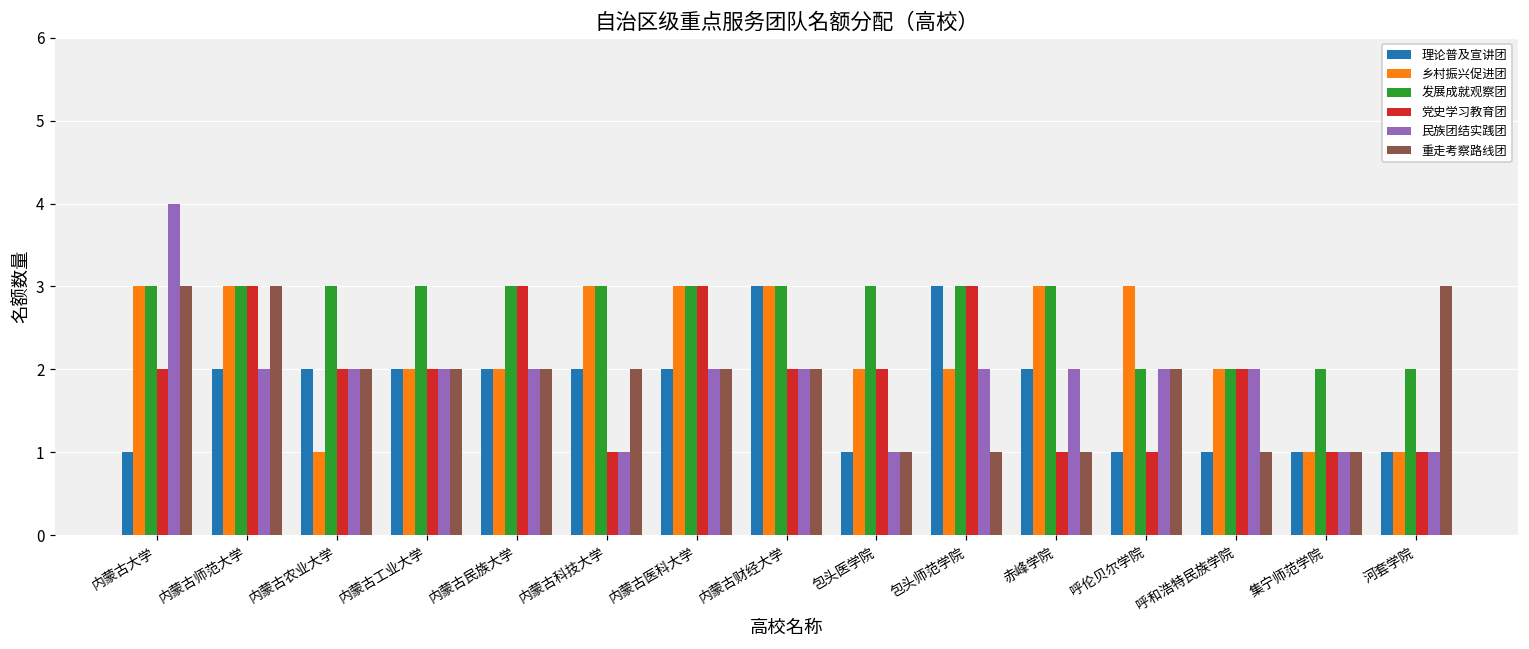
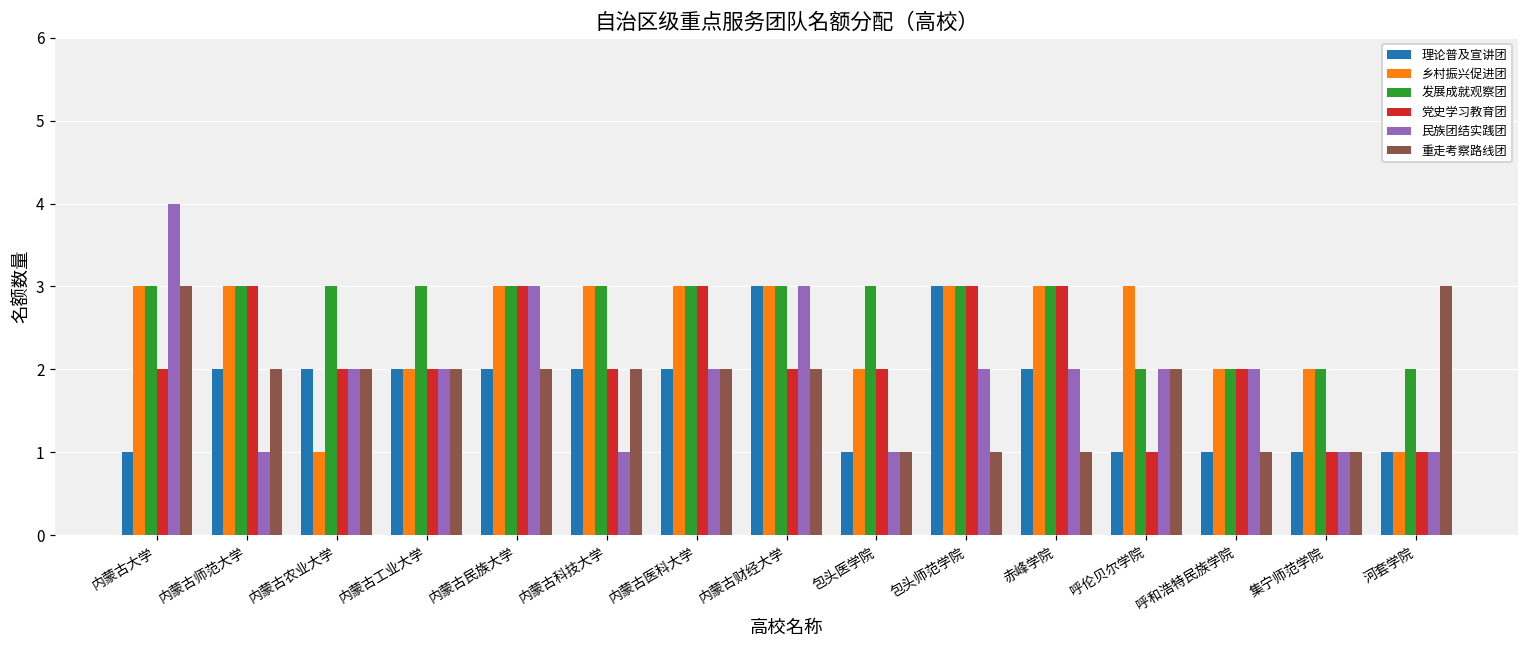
  {
    "理论普及宣讲团": {
      "内蒙古大学": 1,
      "内蒙古师范大学": 2,
      "内蒙古农业大学": 2,
      "内蒙古工业大学": 2,
      "内蒙古民族大学": 2,
      "内蒙古科技大学": 2,
      "内蒙古医科大学": 2,
      "内蒙古财经大学": 3,
      "包头医学院": 1,
      "包头师范学院": 3,
      "赤峰学院": 2,
      "呼伦贝尔学院": 1,
      "呼和浩特民族学院": 1,
      "集宁师范学院": 1,
      "河套学院": 1
    },
    "乡村振兴促进团": {
      "内蒙古大学": 3,
      "内蒙古师范大学": 3,
      "内蒙古农业大学": 1,
      "内蒙古工业大学": 2,
-     "内蒙古民族大学": 2,
+     "内蒙古民族大学": 3,
      "内蒙古科技大学": 3,
      "内蒙古医科大学": 3,
      "内蒙古财经大学": 3,
      "包头医学院": 2,
-     "包头师范学院": 2,
+     "包头师范学院": 3,
      "赤峰学院": 3,
      "呼伦贝尔学院": 3,
      "呼和浩特民族学院": 2,
-     "集宁师范学院": 1,
+     "集宁师范学院": 2,
      "河套学院": 1
    },
    "发展成就观察团": {
      "内蒙古大学": 3,
      "内蒙古师范大学": 3,
      "内蒙古农业大学": 3,
      "内蒙古工业大学": 3,
      "内蒙古民族大学": 3,
      "内蒙古科技大学": 3,
      "内蒙古医科大学": 3,
      "内蒙古财经大学": 3,
      "包头医学院": 3,
      "包头师范学院": 3,
      "赤峰学院": 3,
      "呼伦贝尔学院": 2,
      "呼和浩特民族学院": 2,
      "集宁师范学院": 2,
      "河套学院": 2
    },
    "党史学习教育团": {
      "内蒙古大学": 2,
      "内蒙古师范大学": 3,
      "内蒙古农业大学": 2,
      "内蒙古工业大学": 2,
      "内蒙古民族大学": 3,
-     "内蒙古科技大学": 1,
+     "内蒙古科技大学": 2,
      "内蒙古医科大学": 3,
      "内蒙古财经大学": 2,
      "包头医学院": 2,
      "包头师范学院": 3,
-     "赤峰学院": 1,
+     "赤峰学院": 3,
      "呼伦贝尔学院": 1,
      "呼和浩特民族学院": 2,
      "集宁师范学院": 1,
      "河套学院": 1
    },
    "民族团结实践团": {
      "内蒙古大学": 4,
-     "内蒙古师范大学": 2,
+     "内蒙古师范大学": 1,
      "内蒙古农业大学": 2,
      "内蒙古工业大学": 2,
-     "内蒙古民族大学": 2,
+     "内蒙古民族大学": 3,
      "内蒙古科技大学": 1,
      "内蒙古医科大学": 2,
-     "内蒙古财经大学": 2,
+     "内蒙古财经大学": 3,
      "包头医学院": 1,
      "包头师范学院": 2,
      "赤峰学院": 2,
      "呼伦贝尔学院": 2,
      "呼和浩特民族学院": 2,
      "集宁师范学院": 1,
      "河套学院": 1
    },
    "重走考察路线团": {
      "内蒙古大学": 3,
-     "内蒙古师范大学": 3,
+     "内蒙古师范大学": 2,
      "内蒙古农业大学": 2,
      "内蒙古工业大学": 2,
      "内蒙古民族大学": 2,
      "内蒙古科技大学": 2,
      "内蒙古医科大学": 2,
      "内蒙古财经大学": 2,
      "包头医学院": 1,
      "包头师范学院": 1,
      "赤峰学院": 1,
      "呼伦贝尔学院": 2,
      "呼和浩特民族学院": 1,
      "集宁师范学院": 1,
      "河套学院": 3
    }
  }
